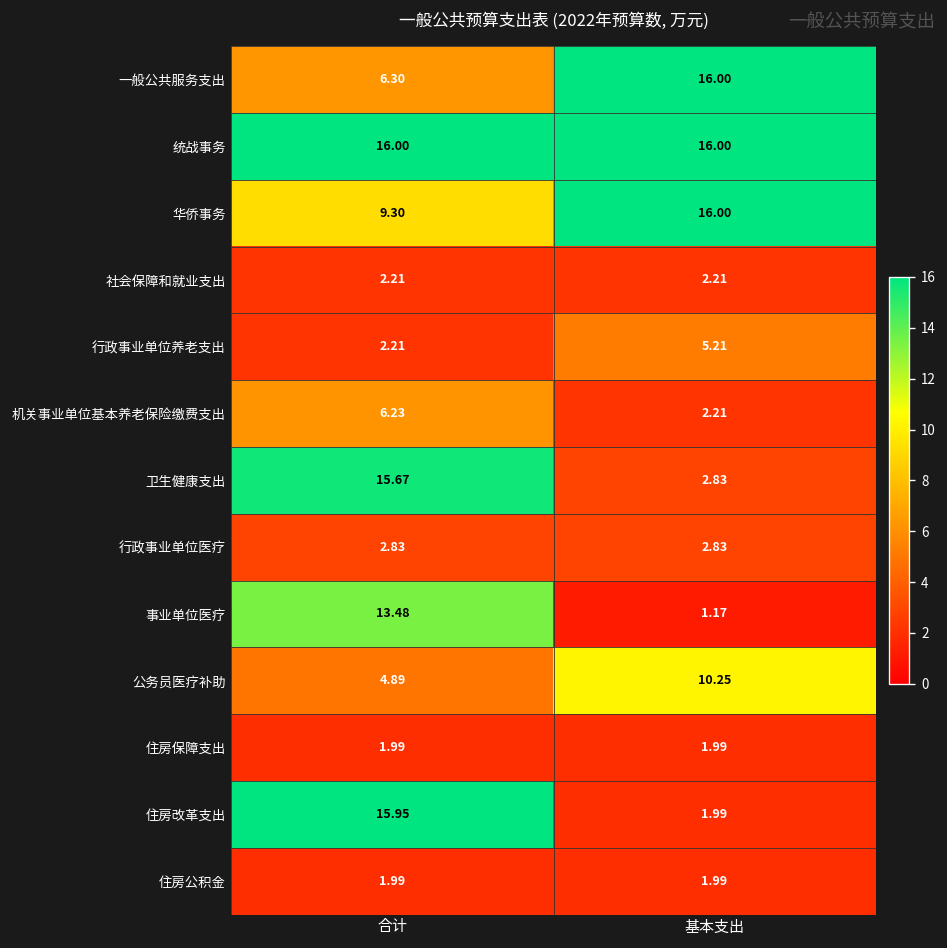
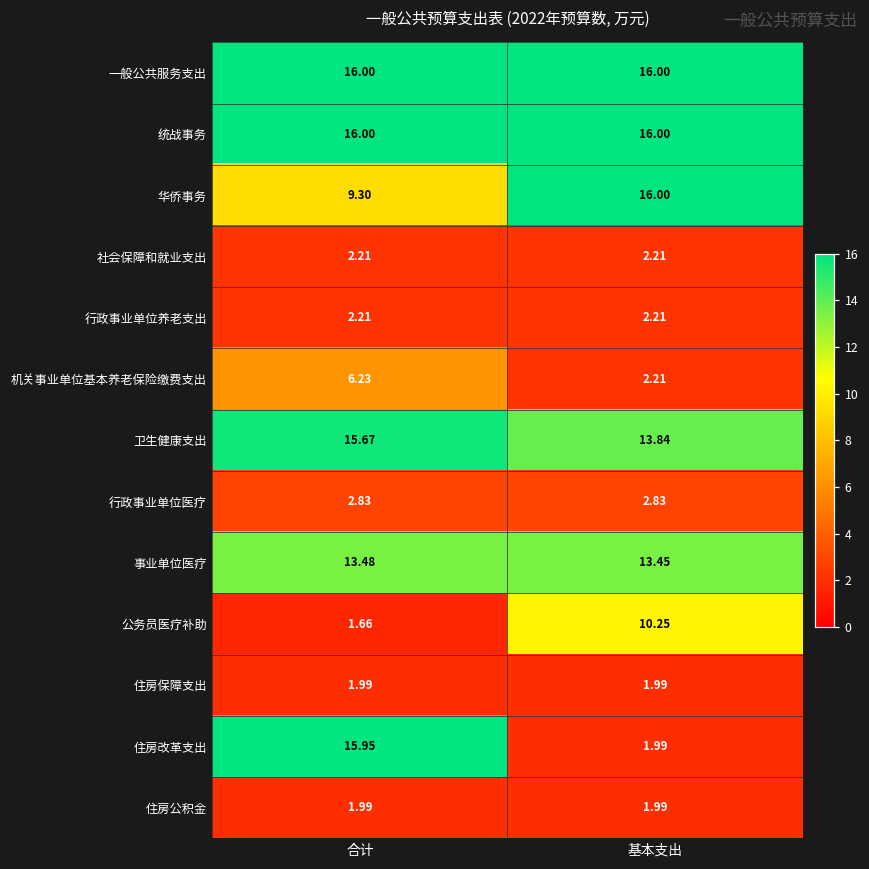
  {
    "一般公共服务支出": {
-     "合计": 6.30,
+     "合计": 16.00,
      "基本支出": 16.00
    },
    "统战事务": {
      "合计": 16.00,
      "基本支出": 16.00
    },
    "华侨事务": {
      "合计": 9.30,
      "基本支出": 16.00
    },
    "社会保障和就业支出": {
      "合计": 2.21,
      "基本支出": 2.21
    },
    "行政事业单位养老支出": {
      "合计": 2.21,
-     "基本支出": 5.21
+     "基本支出": 2.21
    },
    "机关事业单位基本养老保险缴费支出": {
      "合计": 6.23,
      "基本支出": 2.21
    },
    "卫生健康支出": {
      "合计": 15.67,
-     "基本支出": 2.83
+     "基本支出": 13.84
    },
    "行政事业单位医疗": {
      "合计": 2.83,
      "基本支出": 2.83
    },
    "事业单位医疗": {
      "合计": 13.48,
-     "基本支出": 1.17
+     "基本支出": 13.45
    },
    "公务员医疗补助": {
-     "合计": 4.89,
+     "合计": 1.66,
      "基本支出": 10.25
    },
    "住房保障支出": {
      "合计": 1.99,
      "基本支出": 1.99
    },
    "住房改革支出": {
      "合计": 15.95,
      "基本支出": 1.99
    },
    "住房公积金": {
      "合计": 1.99,
      "基本支出": 1.99
    }
  }
